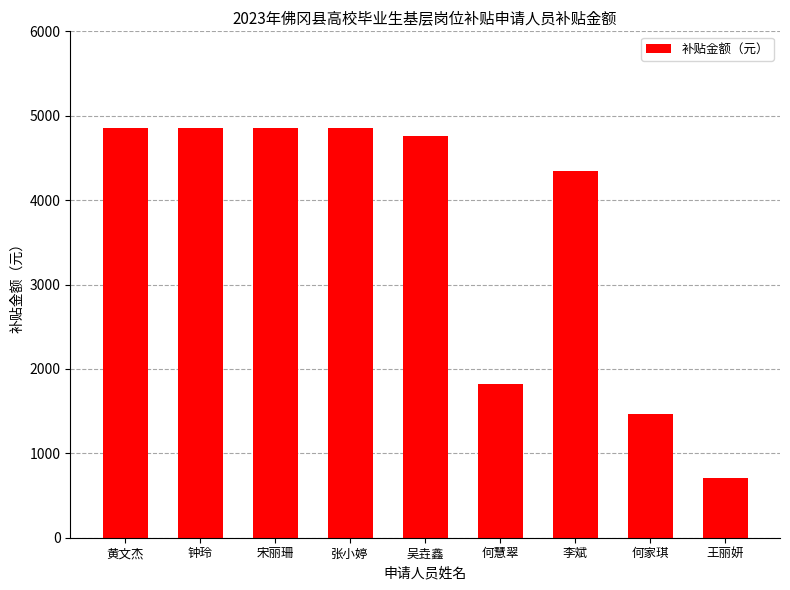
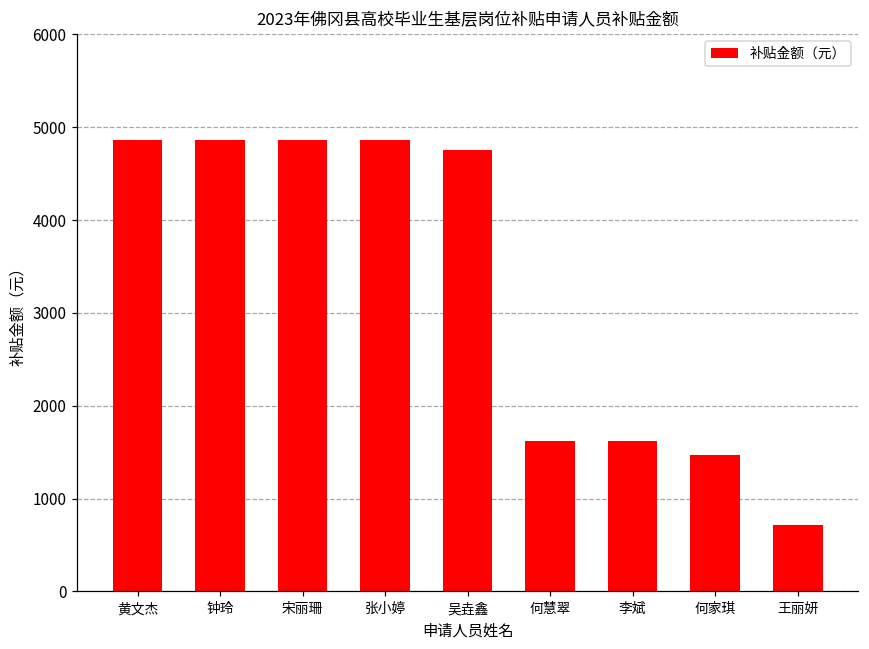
  {
    "黄文杰": 4900,
    "钟玲": 4900,
    "宋丽珊": 4900,
    "张小婷": 4900,
    "吴垚鑫": 4800,
-   "何慧翠": 1800,
-   "李斌": 4300,
+   "何慧翠": 1600,
+   "李斌": 1600,
    "何家琪": 1500,
    "王丽妍": 700
  }
